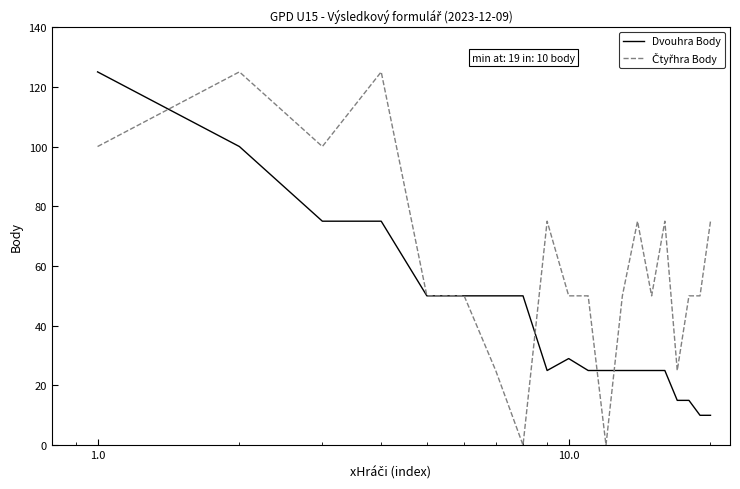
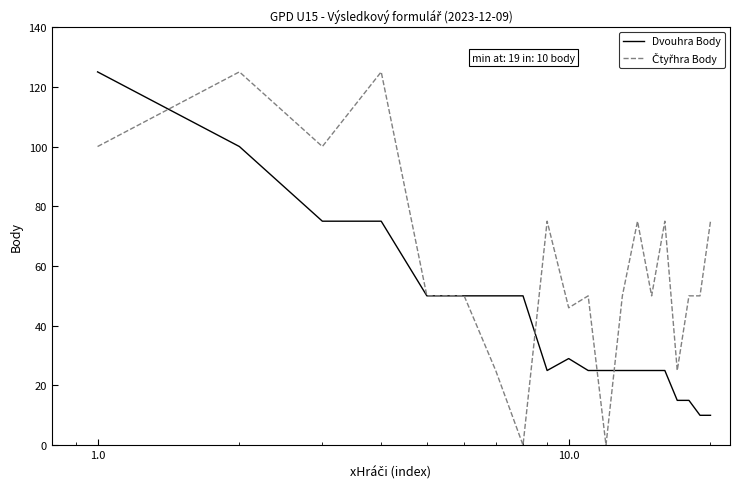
  {
    "Dvouhra Body": {
      "1.0": 125,
      "10.0": 29
    },
    "Čtyřhra Body": {
      "1.0": 100,
-     "10.0": 50
+     "10.0": 46
    }
  }
